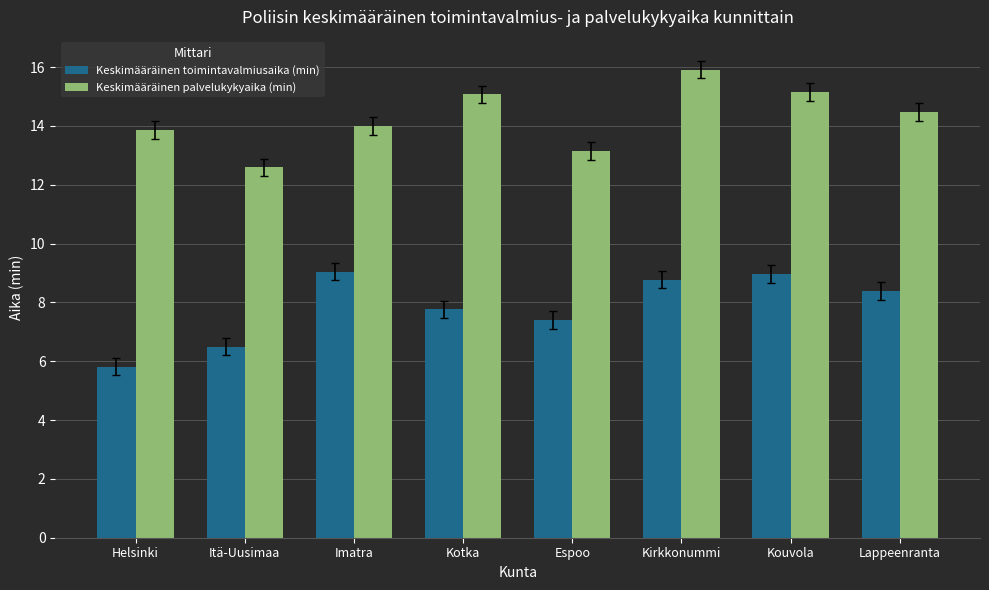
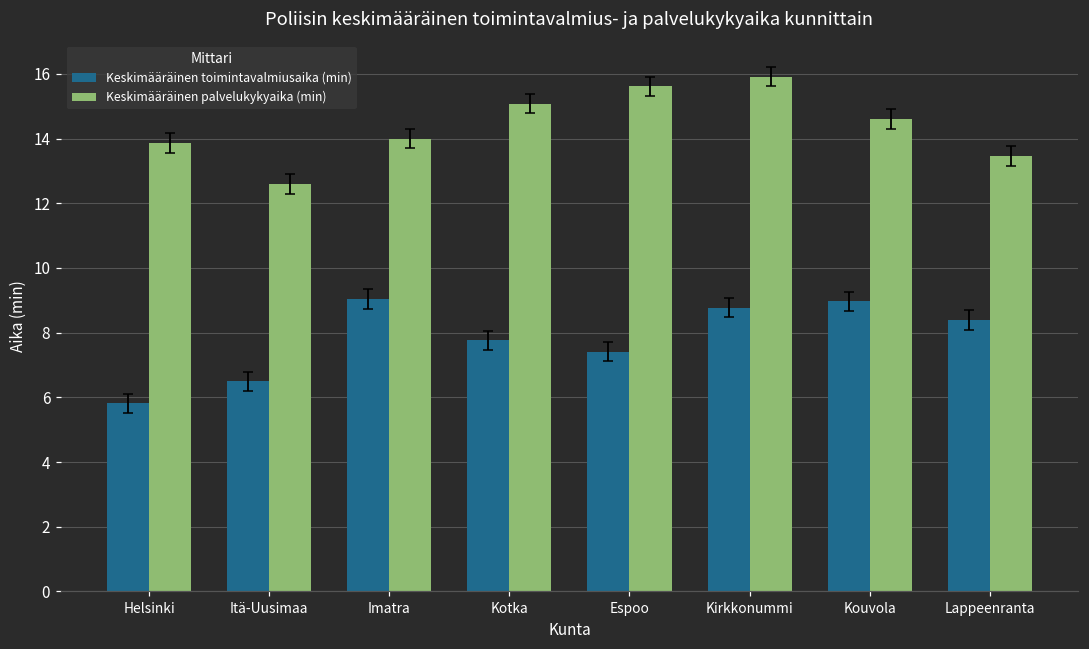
  {
    "Keskimääräinen palvelukykyaika (min)": {
      "Helsinki": 13.9,
      "Itä-Uusimaa": 12.6,
      "Imatra": 14.0,
      "Kotka": 15.1,
-     "Espoo": 13.1,
+     "Espoo": 15.6,
      "Kirkkonummi": 15.9,
-     "Kouvola": 15.2,
-     "Lappeenranta": 14.5
+     "Kouvola": 14.6,
+     "Lappeenranta": 13.5
    }
  }
